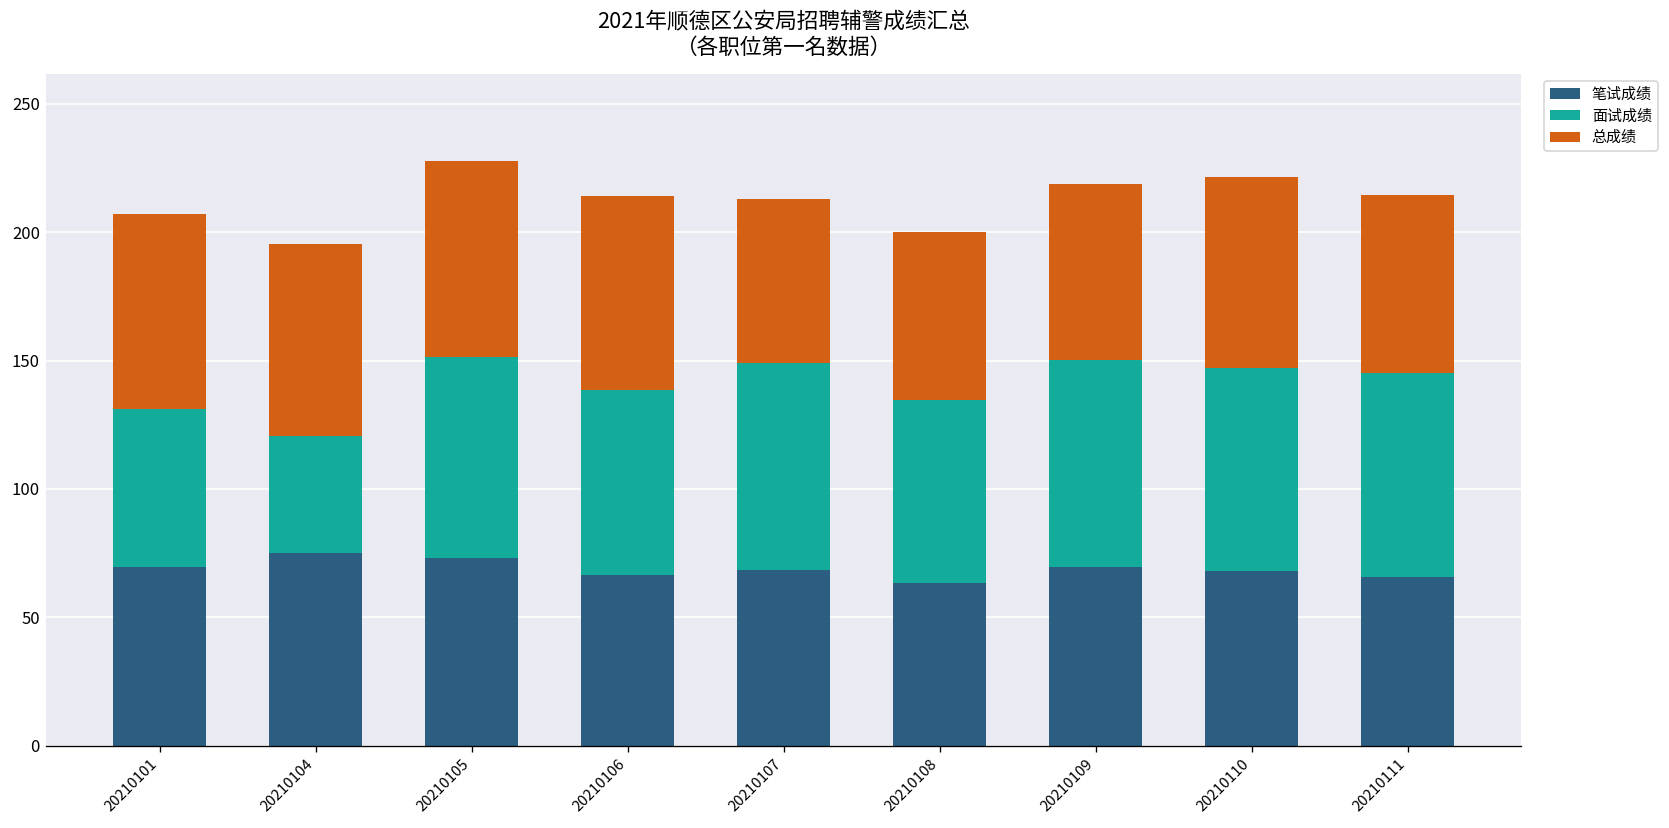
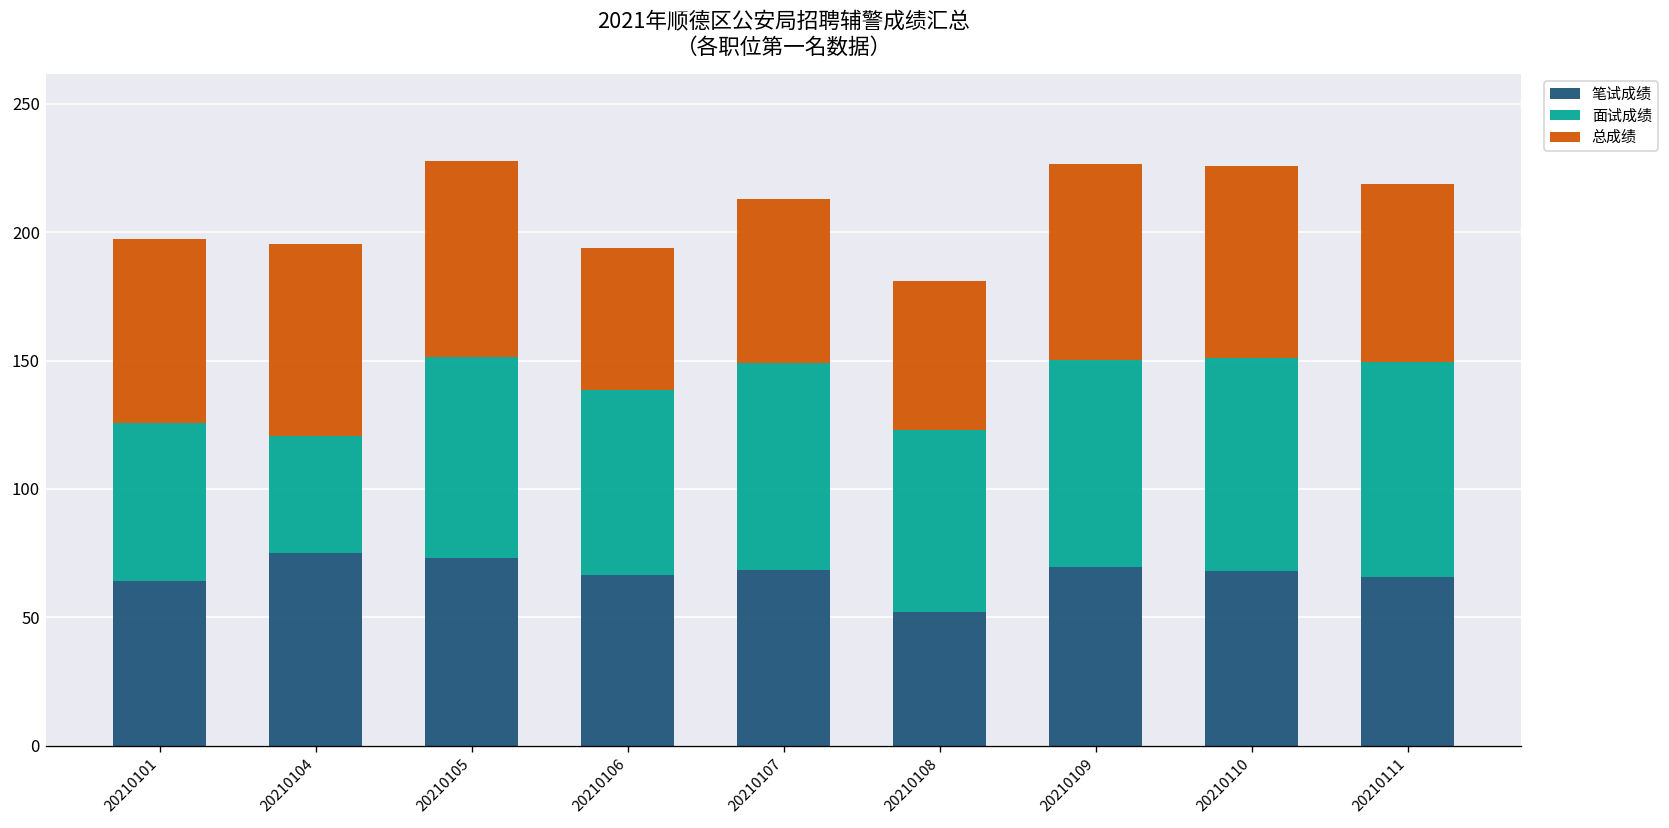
  {
    "笔试成绩": {
-     "20210101": 70,
+     "20210101": 64,
      "20210104": 75,
      "20210105": 73,
      "20210106": 67,
      "20210107": 69,
-     "20210108": 64,
+     "20210108": 52,
      "20210109": 70,
      "20210110": 68,
      "20210111": 66
    },
    "面试成绩": {
      "20210101": 62,
      "20210104": 46,
      "20210105": 78,
      "20210106": 72,
      "20210107": 81,
      "20210108": 71,
      "20210109": 81,
-     "20210110": 79,
-     "20210111": 79
+     "20210110": 83,
+     "20210111": 84
    },
    "总成绩": {
-     "20210101": 76,
+     "20210101": 72,
      "20210104": 75,
      "20210105": 76,
-     "20210106": 75,
+     "20210106": 55,
      "20210107": 64,
-     "20210108": 66,
-     "20210109": 69,
+     "20210108": 58,
+     "20210109": 76,
      "20210110": 75,
      "20210111": 69
    }
  }
